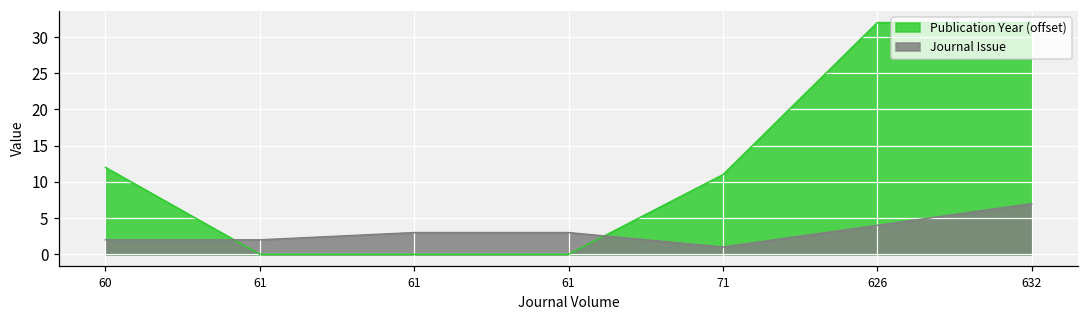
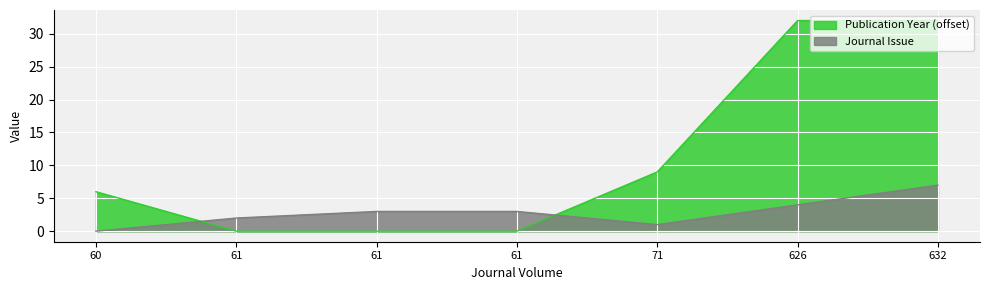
  {
    "Publication Year (offset)": {
-     "60": 12,
-     "71": 11,
+     "60": 6,
+     "71": 9,
      "626": 32
    },
    "Journal Issue": {
-     "60": 2,
+     "60": 0,
      "71": 1,
      "626": 4,
      "632": 7
    }
  }
